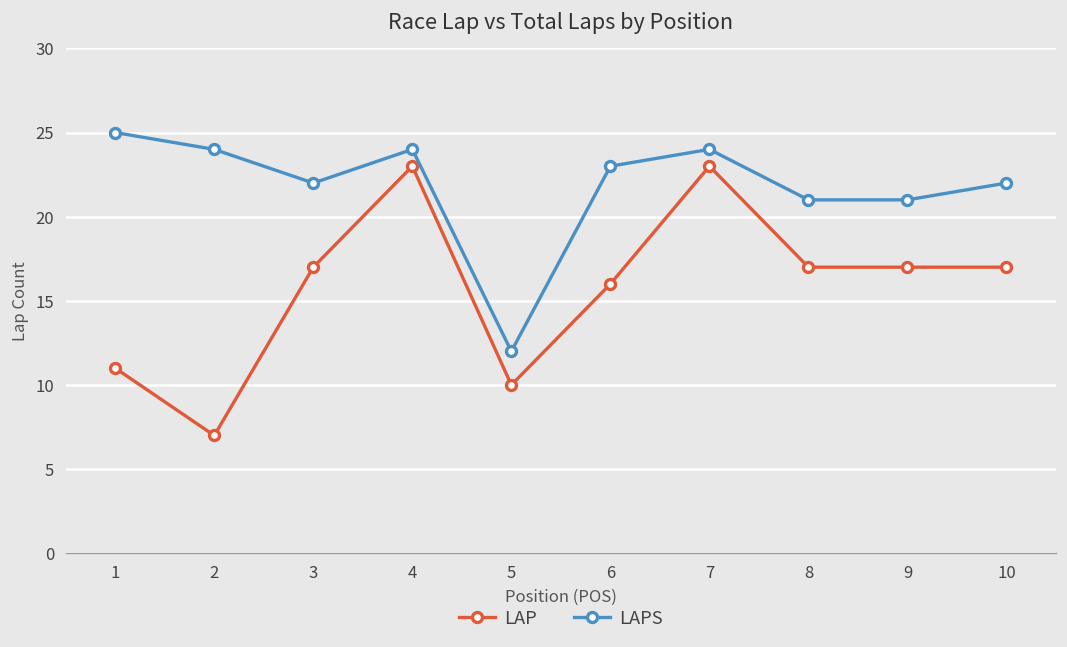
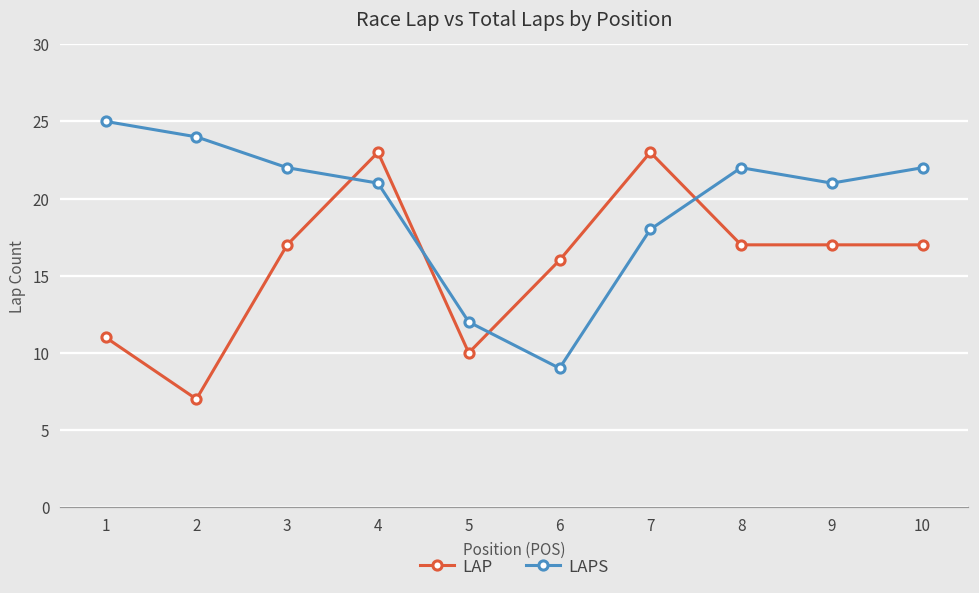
  {
    "LAP": {
      "1": 11,
      "2": 7,
      "3": 17,
      "4": 23,
      "5": 10,
      "6": 16,
      "7": 23,
      "8": 17,
      "9": 17,
      "10": 17
    },
    "LAPS": {
      "1": 25,
      "2": 24,
      "3": 22,
-     "4": 24,
+     "4": 21,
      "5": 12,
-     "6": 23,
-     "7": 24,
-     "8": 21,
+     "6": 9,
+     "7": 18,
+     "8": 22,
      "9": 21,
      "10": 22
    }
  }
